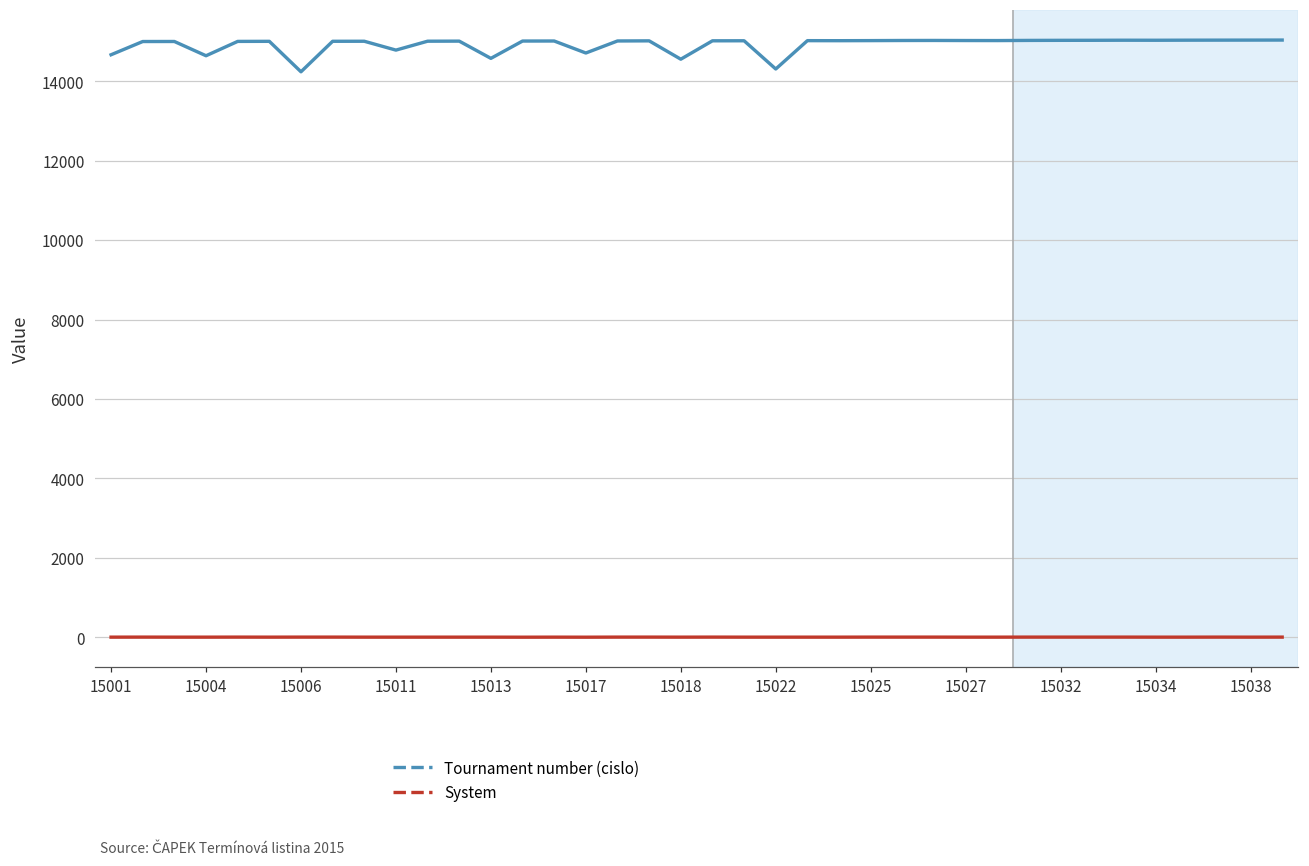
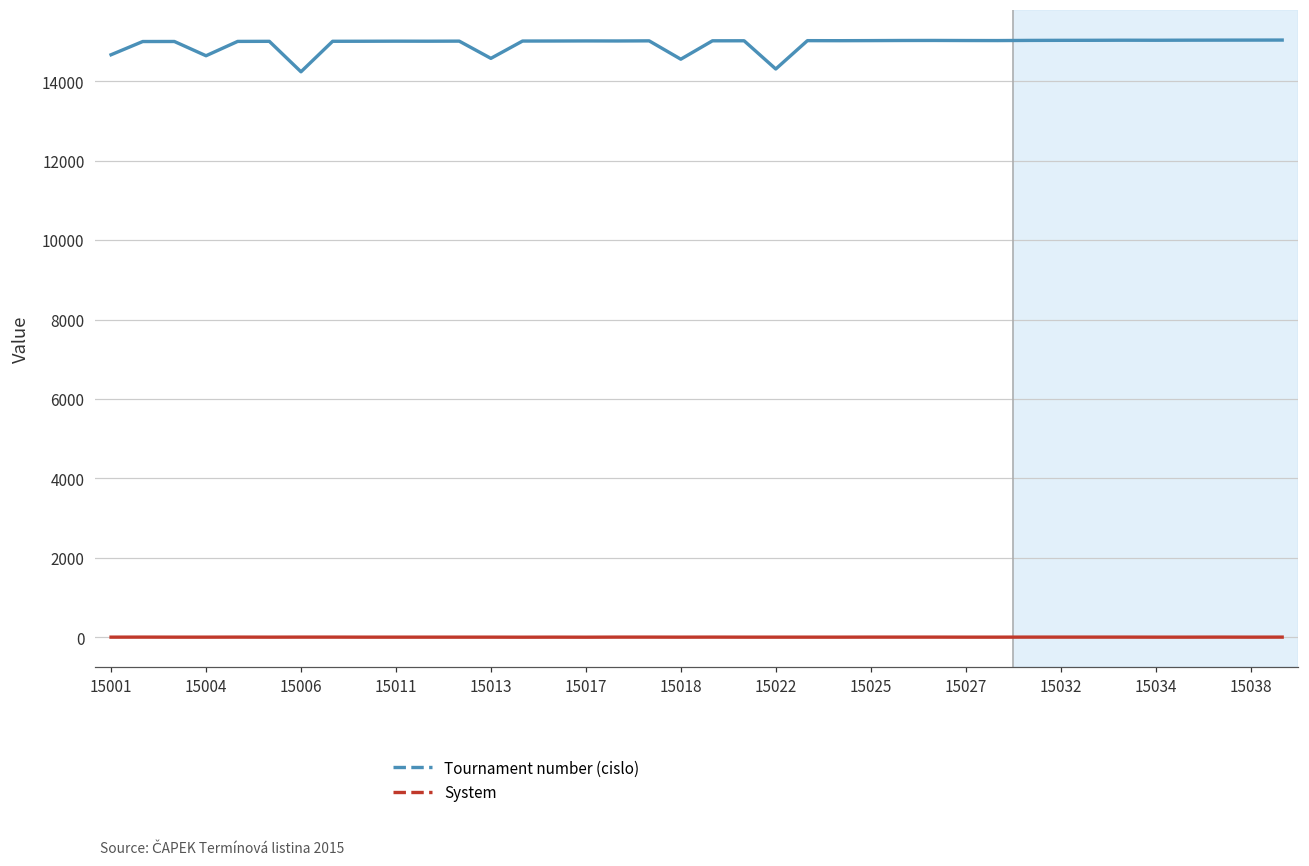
  {
    "Tournament number (cislo)": {
      "15001": 14700,
      "15004": 14600,
      "15006": 14200,
-     "15011": 14800,
+     "15011": 15000,
      "15013": 14600,
-     "15017": 14700,
+     "15017": 15000,
      "15018": 14600,
      "15022": 14300,
      "15025": 15000,
      "15027": 15000,
      "15032": 15000,
      "15034": 15000,
      "15038": 15000
    },
    "System": {
      "15001": 0,
      "15004": 0,
      "15006": 0,
      "15011": 0,
      "15013": 0,
      "15017": 0,
      "15018": 0,
      "15022": 0,
      "15025": 0,
      "15027": 0,
      "15032": 0,
      "15034": 0,
      "15038": 0
    }
  }
